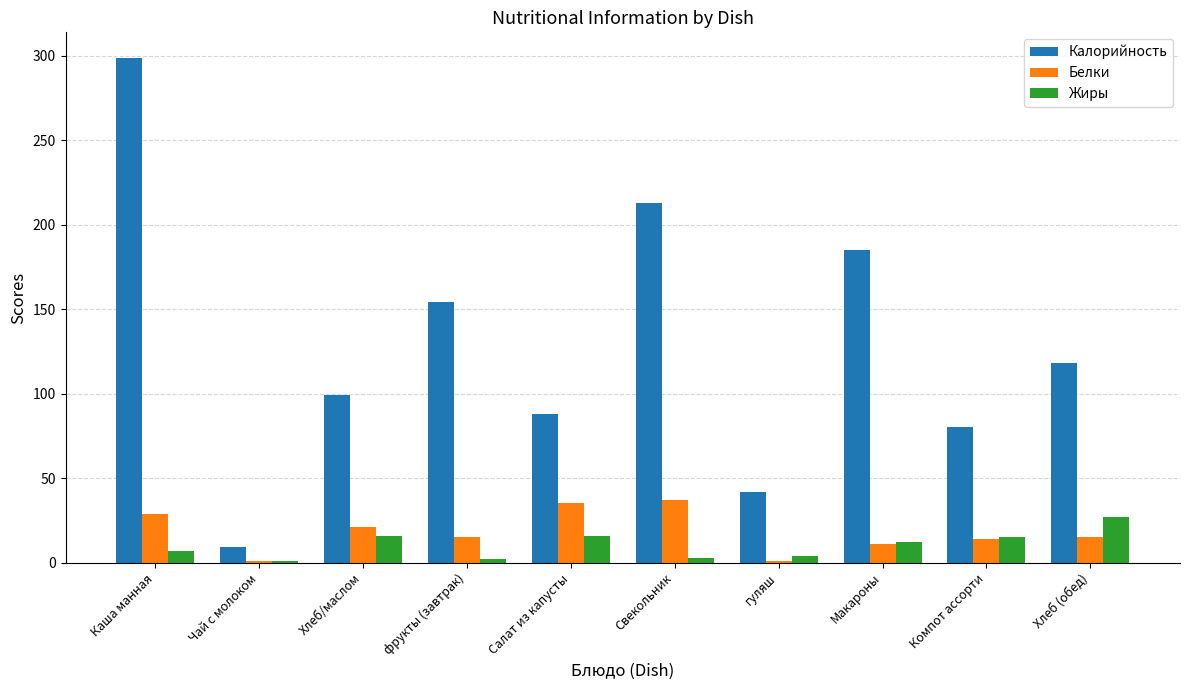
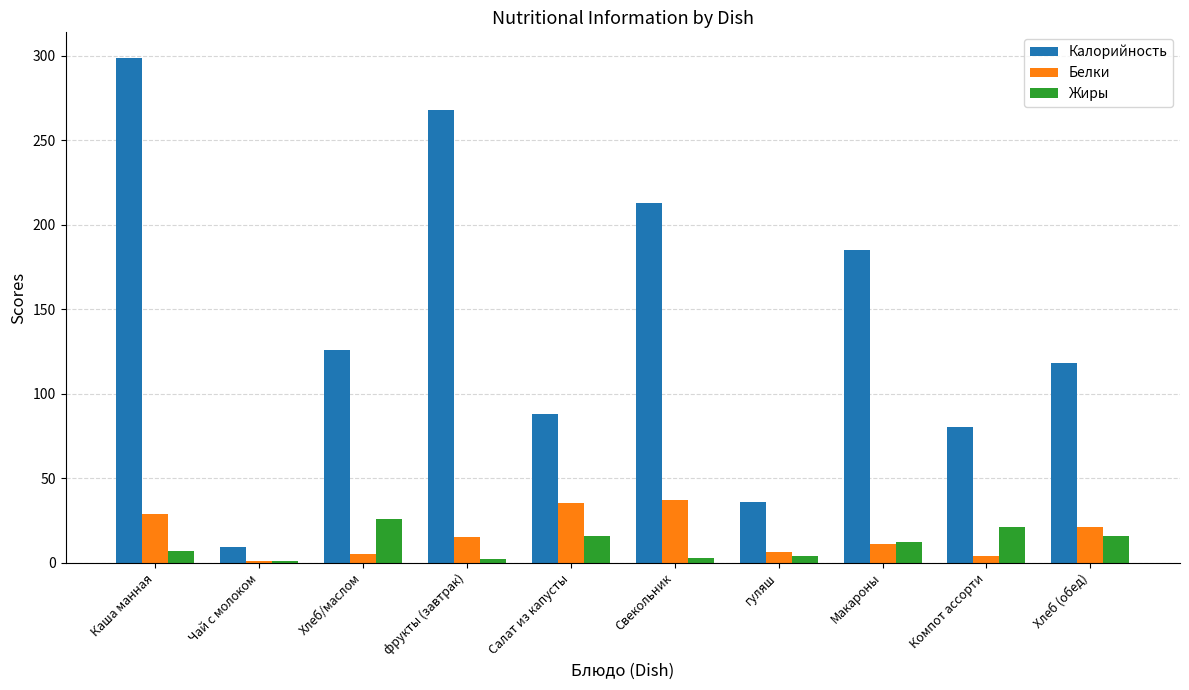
  {
    "Калорийность": {
      "Каша манная": 299,
      "Чай с молоком": 9,
-     "Хлеб/маслом": 99,
-     "фрукты (завтрак)": 154,
+     "Хлеб/маслом": 126,
+     "фрукты (завтрак)": 268,
      "Салат из капусты": 88,
      "Свекольник": 213,
-     "гуляш": 42,
+     "гуляш": 36,
      "Макароны": 185,
      "Компот ассорти": 80,
      "Хлеб (обед)": 118
    },
    "Белки": {
      "Каша манная": 29,
-     "Хлеб/маслом": 21,
+     "Хлеб/маслом": 5,
      "фрукты (завтрак)": 15,
      "Салат из капусты": 35,
      "Свекольник": 37,
-     "гуляш": 1,
+     "гуляш": 6,
      "Макароны": 11,
-     "Компот ассорти": 14,
-     "Хлеб (обед)": 15
+     "Компот ассорти": 4,
+     "Хлеб (обед)": 21
    },
    "Жиры": {
      "Каша манная": 7,
-     "Хлеб/маслом": 16,
+     "Хлеб/маслом": 26,
      "фрукты (завтрак)": 2,
      "Салат из капусты": 16,
      "Свекольник": 3,
      "гуляш": 4,
      "Макароны": 12,
-     "Компот ассорти": 15,
-     "Хлеб (обед)": 27
+     "Компот ассорти": 21,
+     "Хлеб (обед)": 16
    }
  }
